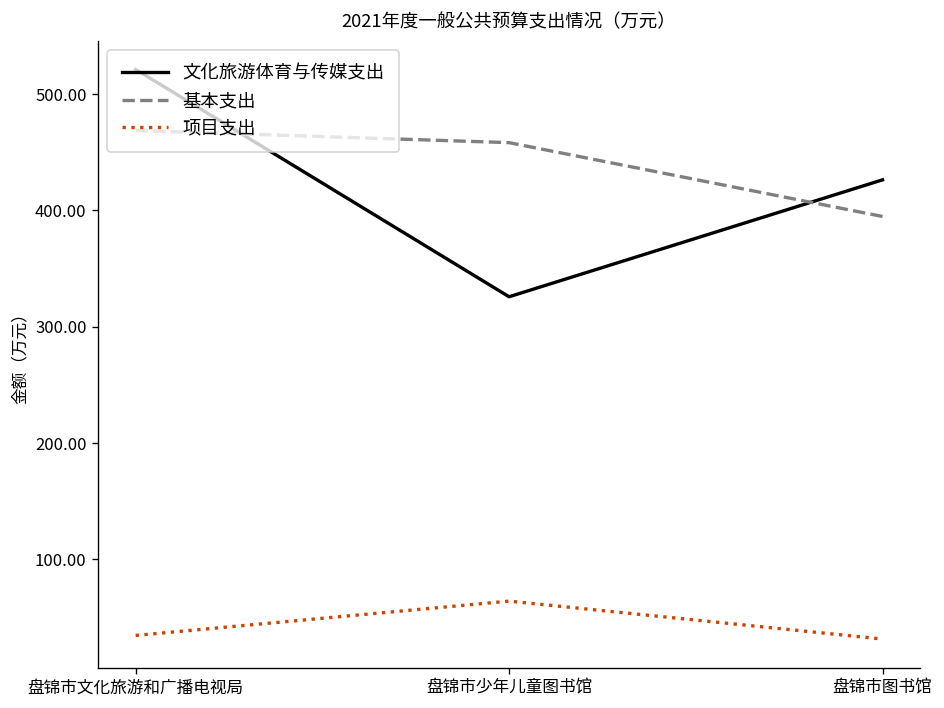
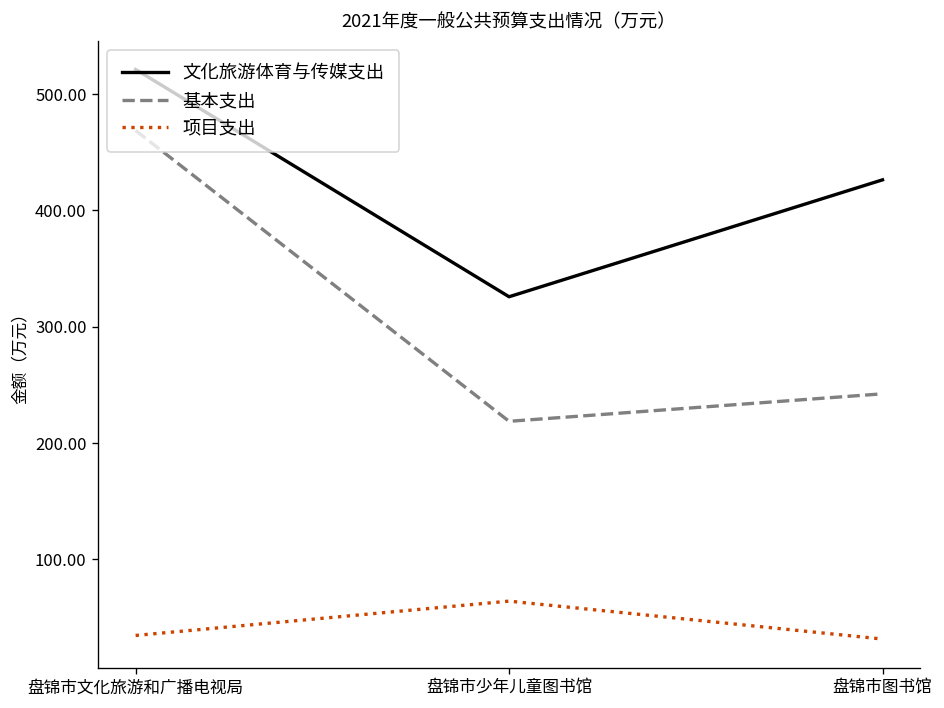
  {
    "文化旅游体育与传媒支出": {
      "盘锦市少年儿童图书馆": 330,
      "盘锦市图书馆": 430
    },
    "基本支出": {
-     "盘锦市少年儿童图书馆": 460,
-     "盘锦市图书馆": 390
+     "盘锦市少年儿童图书馆": 220,
+     "盘锦市图书馆": 240
    },
    "项目支出": {
      "盘锦市文化旅游和广播电视局": 30,
      "盘锦市少年儿童图书馆": 60,
      "盘锦市图书馆": 30
    }
  }
